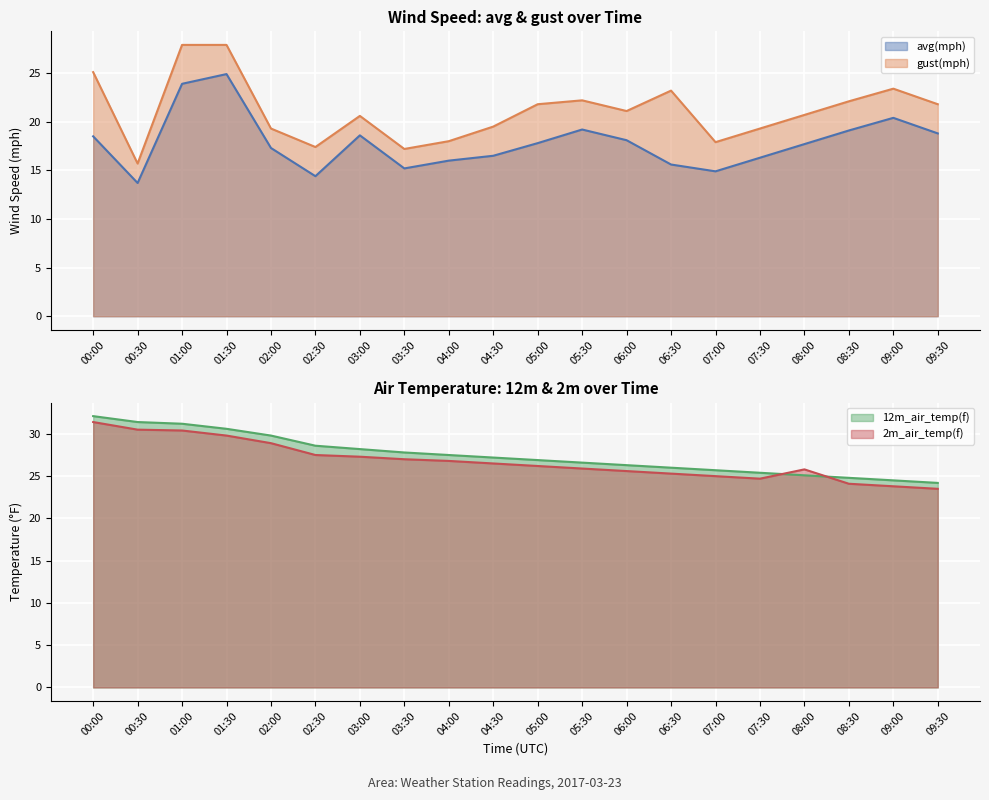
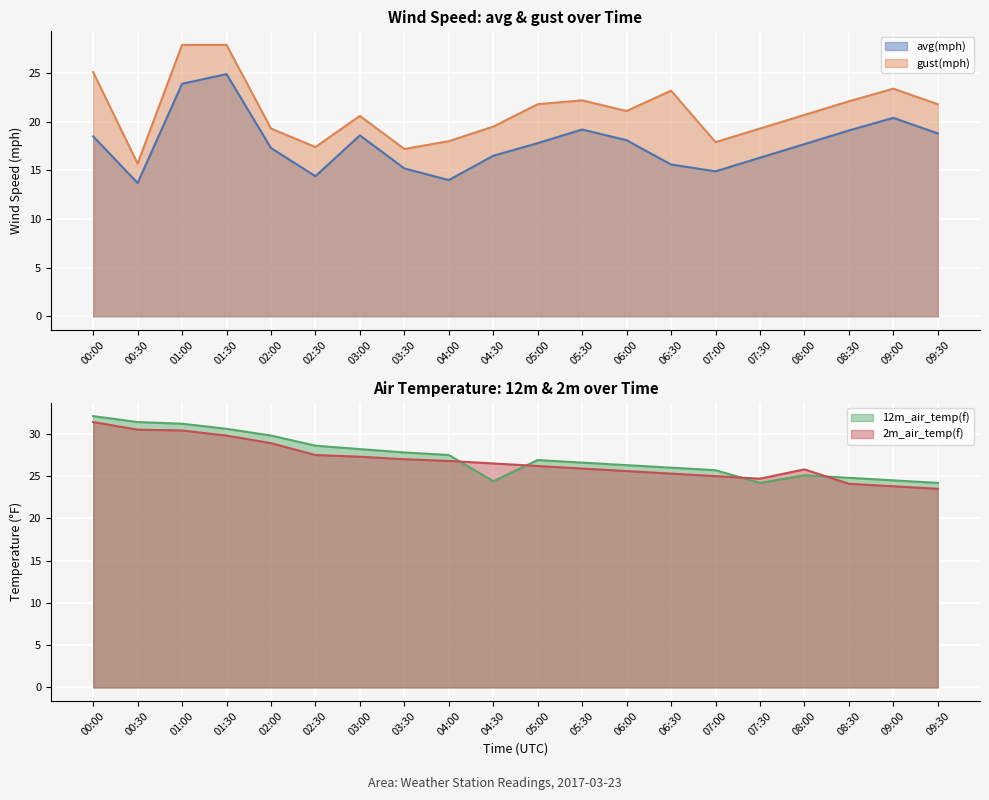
  {
    "Wind Speed: avg & gust over Time": {
      "avg(mph)": {
        "00:00": 19,
        "00:30": 14,
        "01:00": 24,
        "01:30": 25,
        "02:00": 17,
        "02:30": 14,
        "03:00": 19,
        "03:30": 15,
-       "04:00": 16,
+       "04:00": 14,
        "04:30": 17,
        "05:00": 18,
        "05:30": 19,
        "06:00": 18,
        "06:30": 16,
        "07:00": 15,
        "07:30": 16,
        "08:00": 18,
        "08:30": 19,
        "09:00": 20,
        "09:30": 19
      },
      "gust(mph)": {
        "00:00": 25,
        "00:30": 16,
        "01:00": 28,
        "01:30": 28,
        "02:00": 19,
        "02:30": 17,
        "03:00": 21,
        "03:30": 17,
        "04:00": 18,
        "04:30": 20,
        "05:00": 22,
        "05:30": 22,
        "06:00": 21,
        "06:30": 23,
        "07:00": 18,
        "07:30": 19,
        "08:00": 21,
        "08:30": 22,
        "09:00": 23,
        "09:30": 22
      }
    },
    "Air Temperature: 12m & 2m over Time": {
      "12m_air_temp(f)": {
        "00:00": 32,
        "00:30": 31,
        "01:00": 31,
        "01:30": 31,
        "02:00": 30,
        "02:30": 29,
        "03:00": 28,
        "03:30": 28,
        "04:00": 28,
-       "04:30": 27,
+       "04:30": 24,
        "05:00": 27,
        "05:30": 27,
        "06:00": 26,
        "06:30": 26,
        "07:00": 26,
-       "07:30": 25,
+       "07:30": 24,
        "08:00": 25,
        "08:30": 25,
        "09:00": 25,
        "09:30": 24
      },
      "2m_air_temp(f)": {
        "00:00": 31,
        "00:30": 31,
        "01:00": 30,
        "01:30": 30,
        "02:00": 29,
        "02:30": 28,
        "03:00": 27,
        "03:30": 27,
        "04:00": 27,
        "04:30": 27,
        "05:00": 26,
        "05:30": 26,
        "06:00": 26,
        "06:30": 25,
        "07:00": 25,
        "07:30": 25,
        "08:00": 26,
        "08:30": 24,
        "09:00": 24,
        "09:30": 24
      }
    }
  }
